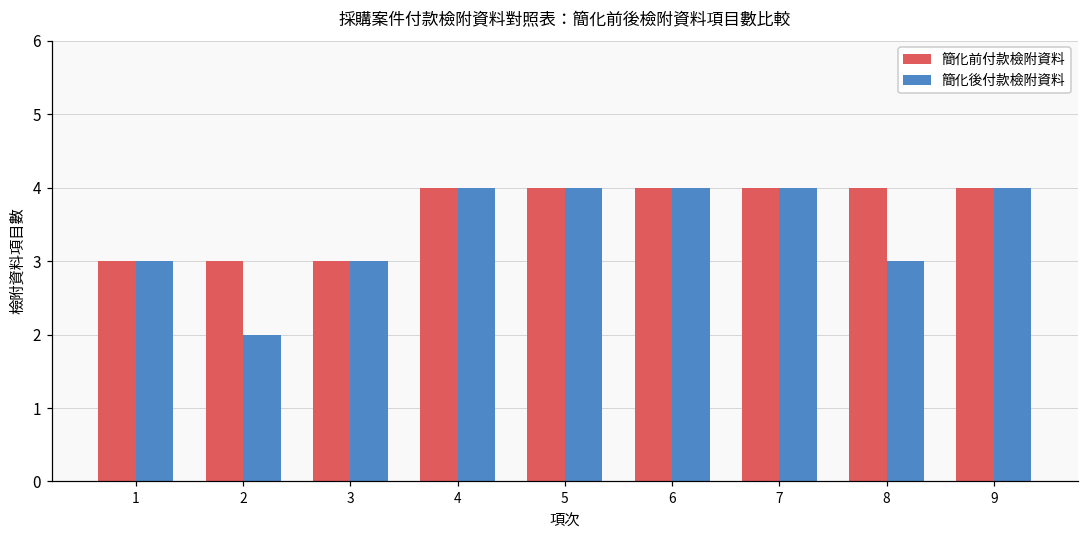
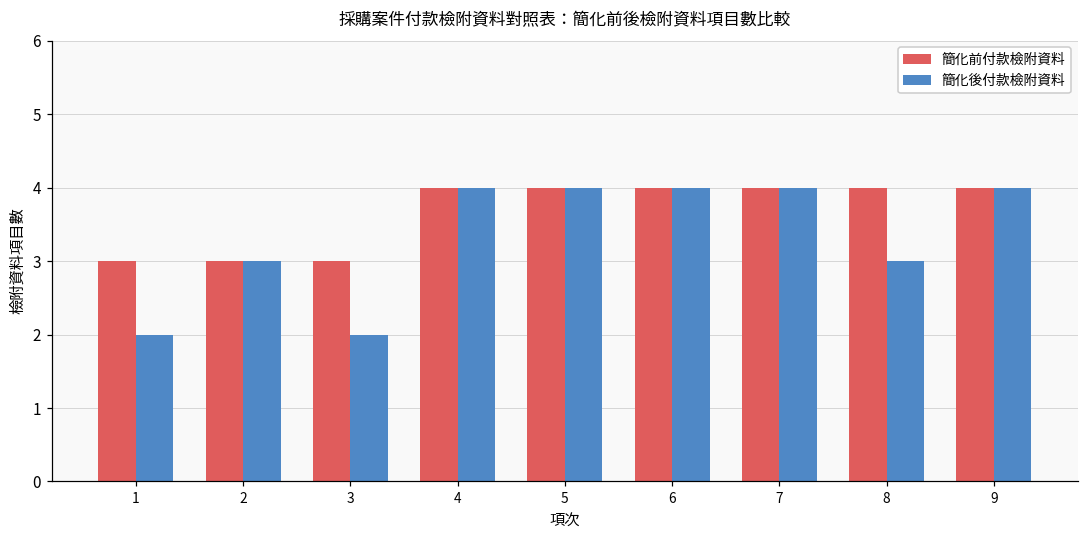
  {
    "簡化前付款檢附資料": {
      "1": 3,
      "2": 3,
      "3": 3,
      "4": 4,
      "5": 4,
      "6": 4,
      "7": 4,
      "8": 4,
      "9": 4
    },
    "簡化後付款檢附資料": {
-     "1": 3,
-     "2": 2,
-     "3": 3,
+     "1": 2,
+     "2": 3,
+     "3": 2,
      "4": 4,
      "5": 4,
      "6": 4,
      "7": 4,
      "8": 3,
      "9": 4
    }
  }
